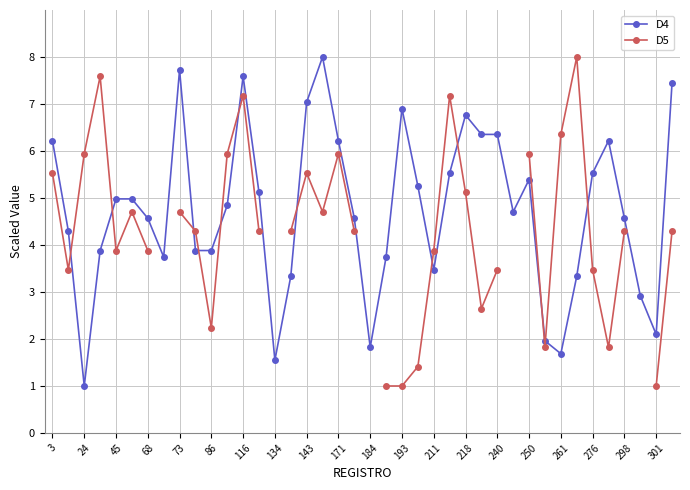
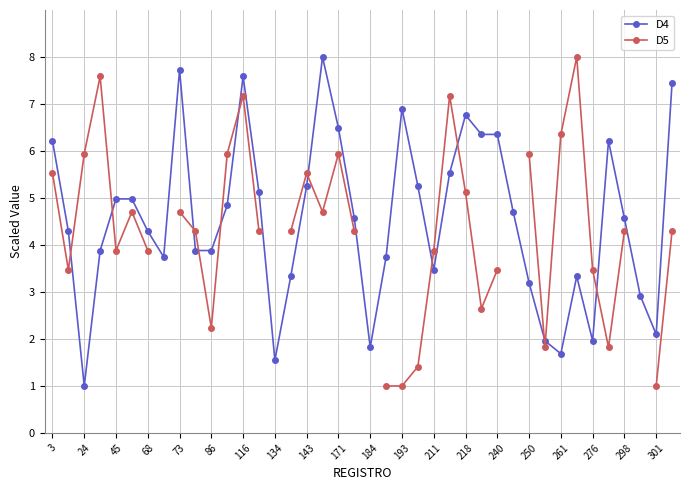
  {
    "D4": {
      "24": 1.0,
      "45": 5.0,
-     "68": 4.6,
+     "68": 4.3,
      "73": 7.7,
      "86": 3.9,
      "116": 7.6,
      "134": 1.5,
-     "143": 7.0,
-     "171": 6.2,
+     "143": 5.3,
+     "171": 6.5,
      "184": 1.8,
      "193": 6.9,
      "211": 3.5,
      "218": 6.8,
      "240": 6.4,
-     "250": 5.4,
+     "250": 3.2,
      "261": 1.7,
-     "276": 5.5,
+     "276": 2.0,
      "298": 4.6,
      "301": 2.1
    },
    "D5": {
      "24": 5.9,
      "45": 3.9,
      "68": 3.9,
      "73": 4.7,
      "86": 2.2,
      "116": 7.2,
      "143": 5.5,
      "171": 5.9,
      "193": 1.0,
      "211": 3.9,
      "218": 5.1,
      "240": 3.5,
      "250": 5.9,
      "261": 6.4,
      "276": 3.5,
      "298": 4.3,
      "301": 1.0
    }
  }
